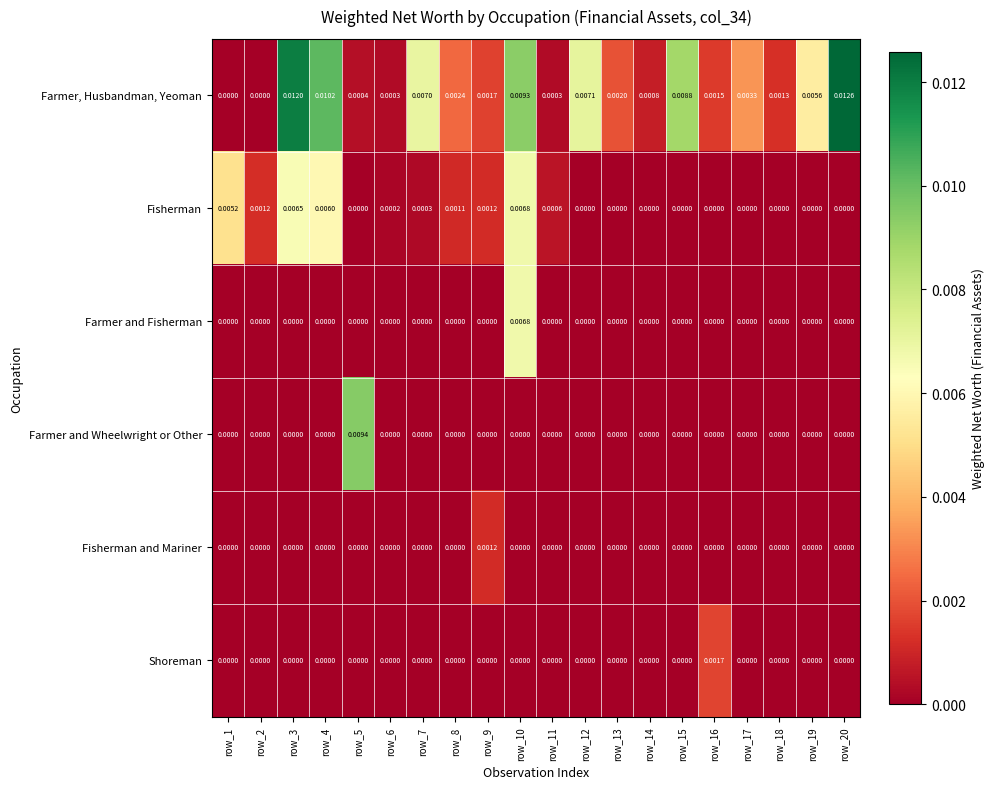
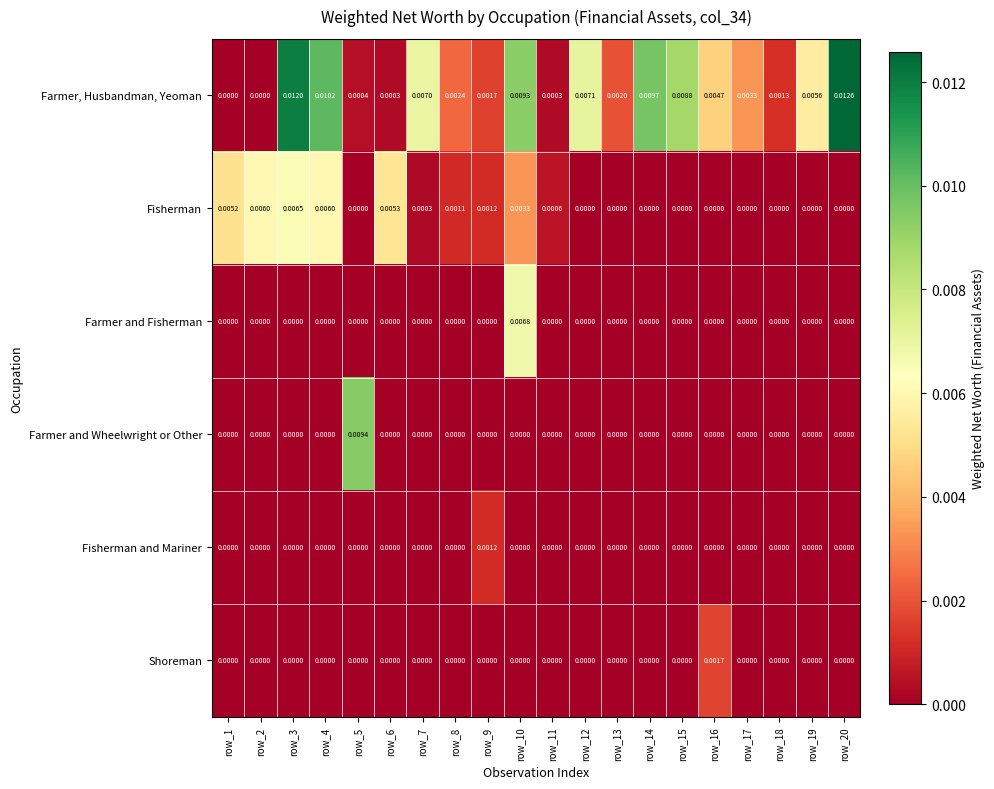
  {
    "Farmer, Husbandman, Yeoman": {
      "row_1": 0.0000,
      "row_2": 0.0000,
      "row_3": 0.0120,
      "row_4": 0.0102,
      "row_5": 0.0004,
      "row_6": 0.0003,
      "row_7": 0.0070,
      "row_8": 0.0024,
      "row_9": 0.0017,
      "row_10": 0.0093,
      "row_11": 0.0003,
      "row_12": 0.0071,
      "row_13": 0.0020,
-     "row_14": 0.0008,
+     "row_14": 0.0097,
      "row_15": 0.0088,
-     "row_16": 0.0015,
+     "row_16": 0.0047,
      "row_17": 0.0033,
      "row_18": 0.0013,
      "row_19": 0.0056,
      "row_20": 0.0126
    },
    "Fisherman": {
      "row_1": 0.0052,
-     "row_2": 0.0012,
+     "row_2": 0.0060,
      "row_3": 0.0065,
      "row_4": 0.0060,
      "row_5": 0.0000,
-     "row_6": 0.0002,
+     "row_6": 0.0053,
      "row_7": 0.0003,
      "row_8": 0.0011,
      "row_9": 0.0012,
-     "row_10": 0.0068,
+     "row_10": 0.0033,
      "row_11": 0.0006,
      "row_12": 0.0000,
      "row_13": 0.0000,
      "row_14": 0.0000,
      "row_15": 0.0000,
      "row_16": 0.0000,
      "row_17": 0.0000,
      "row_18": 0.0000,
      "row_19": 0.0000,
      "row_20": 0.0000
    },
    "Farmer and Fisherman": {
      "row_1": 0.0000,
      "row_2": 0.0000,
      "row_3": 0.0000,
      "row_4": 0.0000,
      "row_5": 0.0000,
      "row_6": 0.0000,
      "row_7": 0.0000,
      "row_8": 0.0000,
      "row_9": 0.0000,
      "row_10": 0.0068,
      "row_11": 0.0000,
      "row_12": 0.0000,
      "row_13": 0.0000,
      "row_14": 0.0000,
      "row_15": 0.0000,
      "row_16": 0.0000,
      "row_17": 0.0000,
      "row_18": 0.0000,
      "row_19": 0.0000,
      "row_20": 0.0000
    },
    "Farmer and Wheelwright or Other": {
      "row_1": 0.0000,
      "row_2": 0.0000,
      "row_3": 0.0000,
      "row_4": 0.0000,
      "row_5": 0.0094,
      "row_6": 0.0000,
      "row_7": 0.0000,
      "row_8": 0.0000,
      "row_9": 0.0000,
      "row_10": 0.0000,
      "row_11": 0.0000,
      "row_12": 0.0000,
      "row_13": 0.0000,
      "row_14": 0.0000,
      "row_15": 0.0000,
      "row_16": 0.0000,
      "row_17": 0.0000,
      "row_18": 0.0000,
      "row_19": 0.0000,
      "row_20": 0.0000
    },
    "Fisherman and Mariner": {
      "row_1": 0.0000,
      "row_2": 0.0000,
      "row_3": 0.0000,
      "row_4": 0.0000,
      "row_5": 0.0000,
      "row_6": 0.0000,
      "row_7": 0.0000,
      "row_8": 0.0000,
      "row_9": 0.0012,
      "row_10": 0.0000,
      "row_11": 0.0000,
      "row_12": 0.0000,
      "row_13": 0.0000,
      "row_14": 0.0000,
      "row_15": 0.0000,
      "row_16": 0.0000,
      "row_17": 0.0000,
      "row_18": 0.0000,
      "row_19": 0.0000,
      "row_20": 0.0000
    },
    "Shoreman": {
      "row_1": 0.0000,
      "row_2": 0.0000,
      "row_3": 0.0000,
      "row_4": 0.0000,
      "row_5": 0.0000,
      "row_6": 0.0000,
      "row_7": 0.0000,
      "row_8": 0.0000,
      "row_9": 0.0000,
      "row_10": 0.0000,
      "row_11": 0.0000,
      "row_12": 0.0000,
      "row_13": 0.0000,
      "row_14": 0.0000,
      "row_15": 0.0000,
      "row_16": 0.0017,
      "row_17": 0.0000,
      "row_18": 0.0000,
      "row_19": 0.0000,
      "row_20": 0.0000
    }
  }
